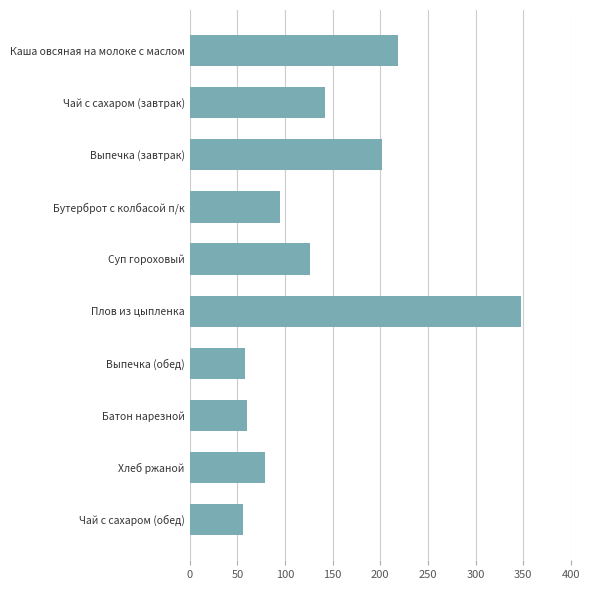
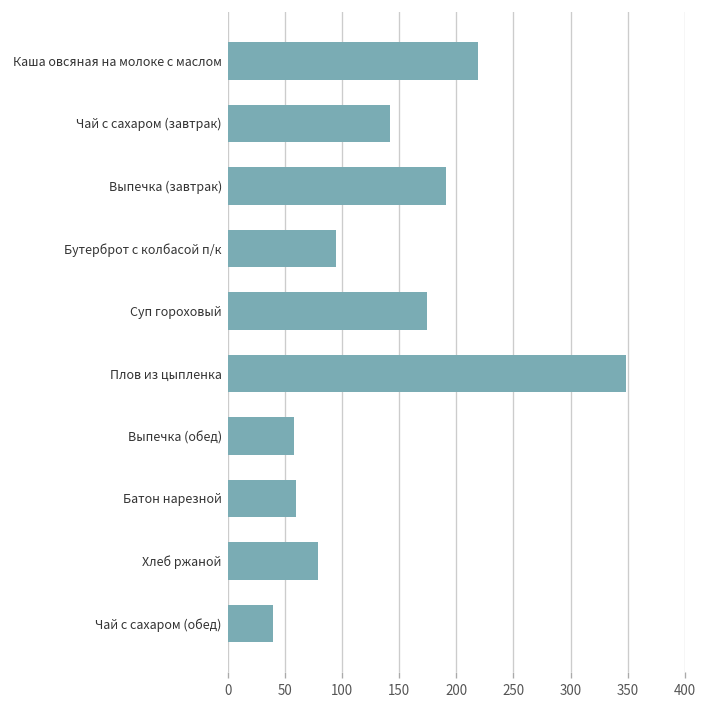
  {
    "Каша овсяная на молоке с маслом": 220,
    "Чай с сахаром (завтрак)": 140,
-   "Выпечка (завтрак)": 200,
+   "Выпечка (завтрак)": 190,
    "Бутерброт с колбасой п/к": 100,
-   "Суп гороховый": 130,
+   "Суп гороховый": 170,
    "Плов из цыпленка": 350,
    "Выпечка (обед)": 60,
    "Батон нарезной": 60,
    "Хлеб ржаной": 80,
-   "Чай с сахаром (обед)": 60
+   "Чай с сахаром (обед)": 40
  }
